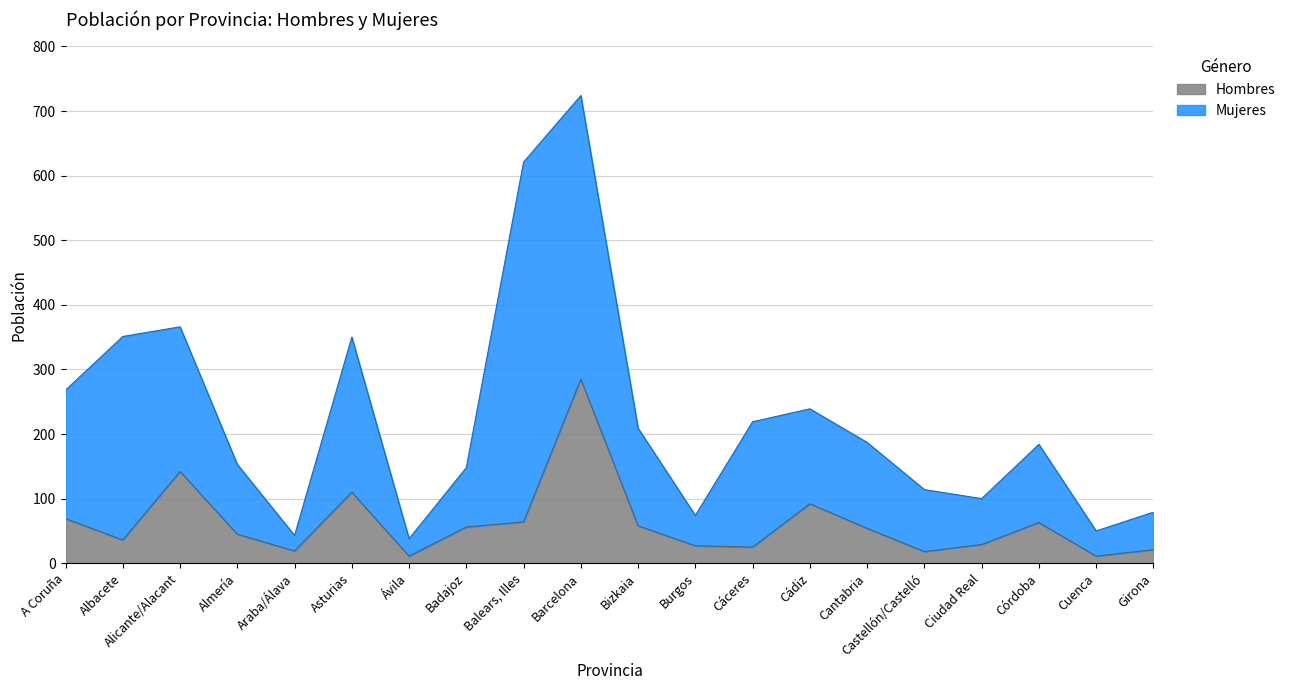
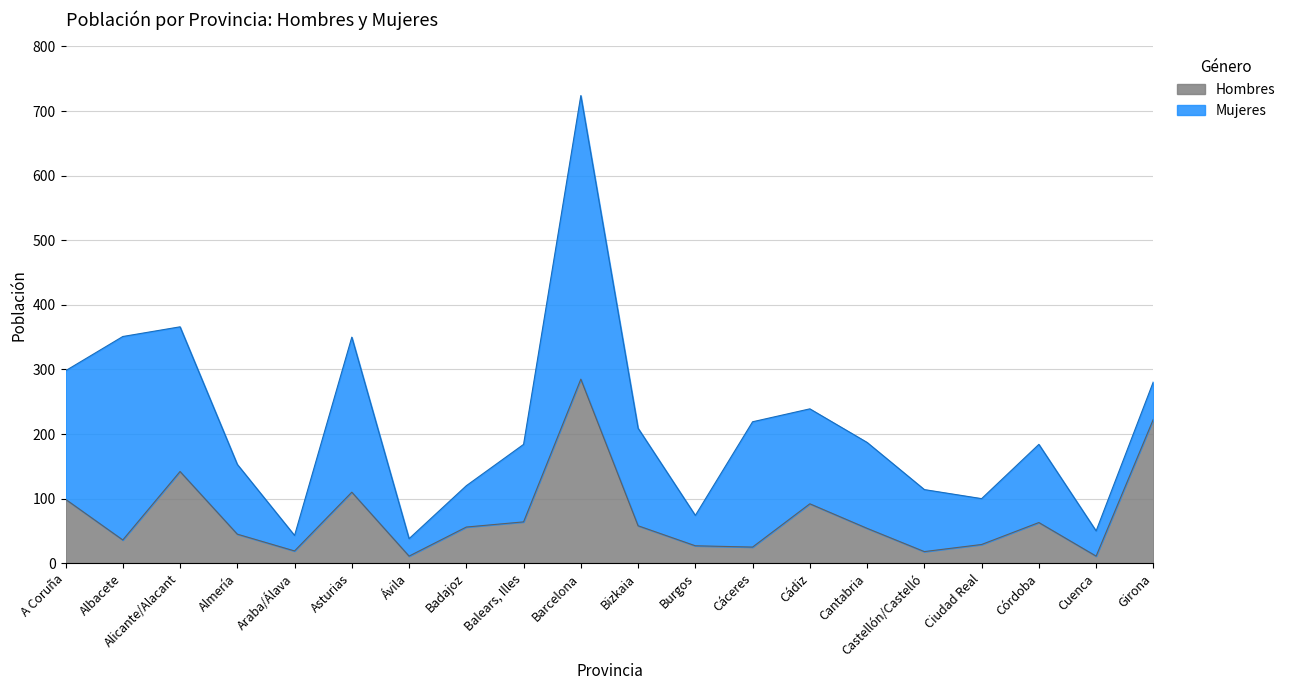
  {
    "Hombres": {
-     "A Coruña": 70,
+     "A Coruña": 100,
      "Albacete": 40,
      "Alicante/Alacant": 140,
      "Almería": 50,
      "Araba/Álava": 20,
      "Asturias": 110,
      "Ávila": 10,
      "Badajoz": 60,
      "Balears, Illes": 60,
      "Barcelona": 290,
      "Bizkaia": 60,
      "Burgos": 30,
      "Cáceres": 30,
      "Cádiz": 90,
      "Cantabria": 50,
      "Castellón/Castelló": 20,
      "Ciudad Real": 30,
      "Córdoba": 60,
      "Cuenca": 10,
-     "Girona": 20
+     "Girona": 220
    },
    "Mujeres": {
      "A Coruña": 200,
      "Albacete": 320,
      "Alicante/Alacant": 220,
      "Almería": 110,
      "Araba/Álava": 20,
      "Asturias": 240,
      "Ávila": 30,
-     "Badajoz": 90,
-     "Balears, Illes": 560,
+     "Badajoz": 60,
+     "Balears, Illes": 120,
      "Barcelona": 440,
      "Bizkaia": 150,
      "Burgos": 50,
      "Cáceres": 190,
      "Cádiz": 150,
      "Cantabria": 130,
      "Castellón/Castelló": 100,
      "Ciudad Real": 70,
      "Córdoba": 120,
      "Cuenca": 40,
      "Girona": 60
    }
  }
